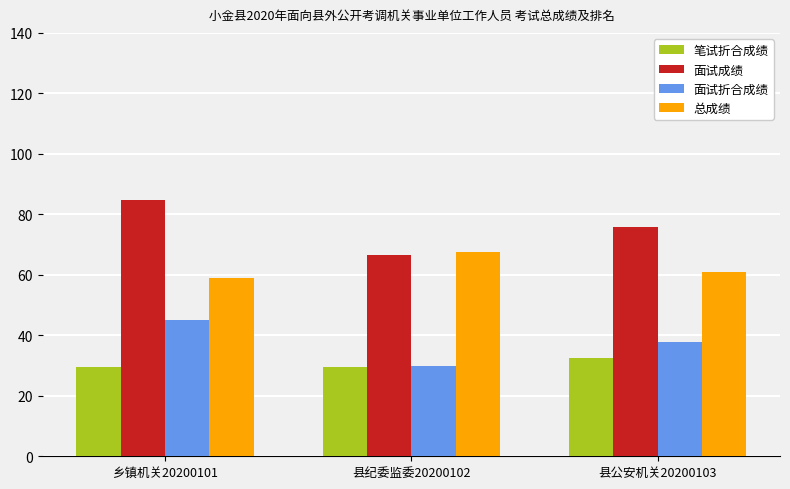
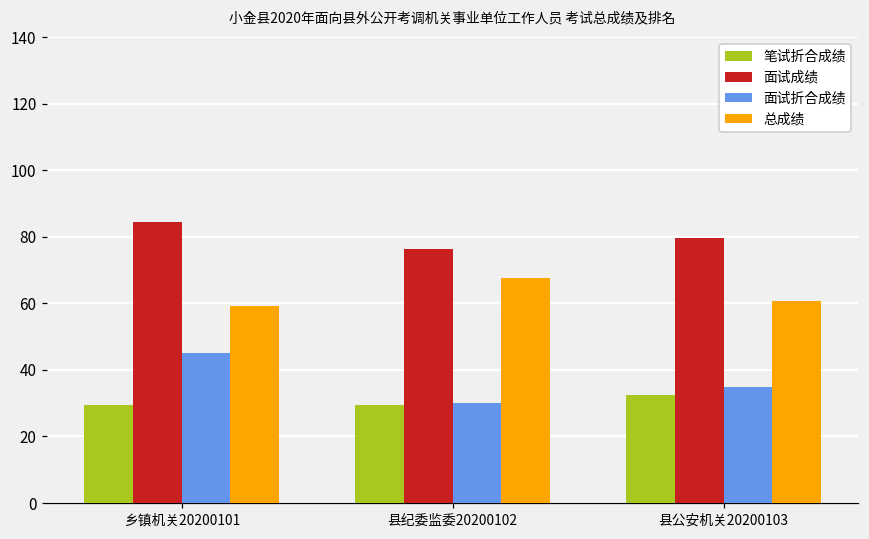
  {
    "笔试折合成绩": {
      "乡镇机关20200101": 30,
      "县纪委监委20200102": 30,
      "县公安机关20200103": 33
    },
    "面试成绩": {
      "乡镇机关20200101": 85,
-     "县纪委监委20200102": 66,
-     "县公安机关20200103": 76
+     "县纪委监委20200102": 76,
+     "县公安机关20200103": 80
    },
    "面试折合成绩": {
      "乡镇机关20200101": 45,
      "县纪委监委20200102": 30,
-     "县公安机关20200103": 38
+     "县公安机关20200103": 35
    },
    "总成绩": {
      "乡镇机关20200101": 59,
      "县纪委监委20200102": 68,
      "县公安机关20200103": 61
    }
  }
